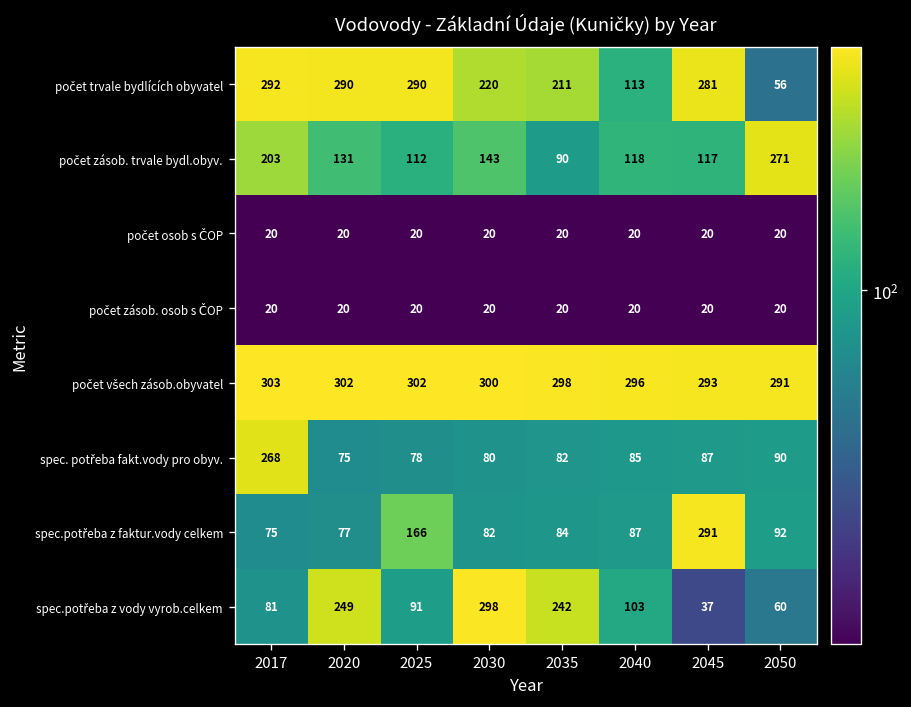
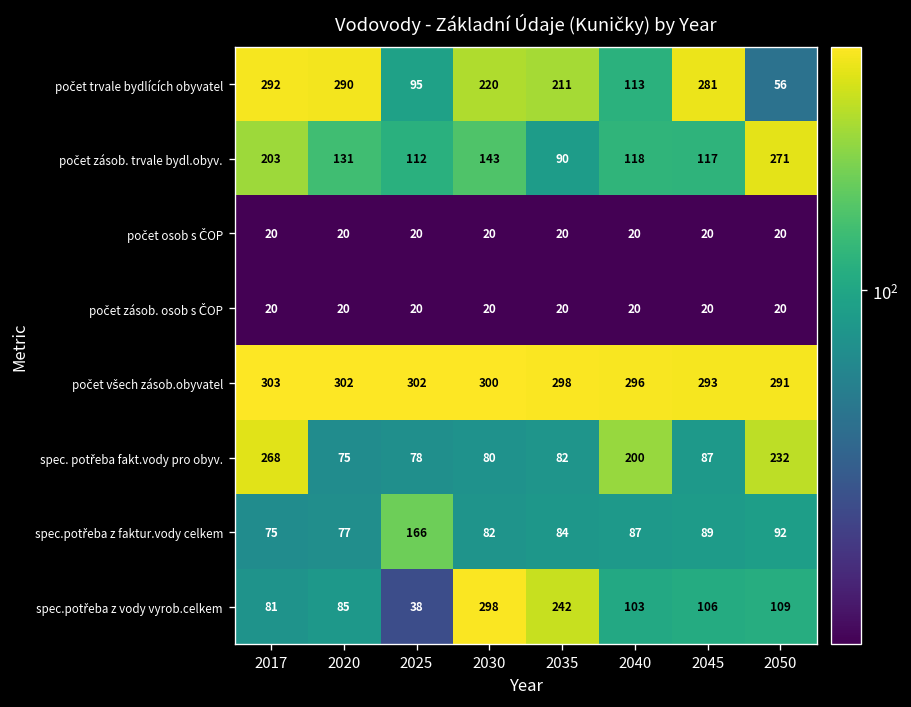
  {
    "počet trvale bydlících obyvatel": {
      "2017": 292,
      "2020": 290,
-     "2025": 290,
+     "2025": 95,
      "2030": 220,
      "2035": 211,
      "2040": 113,
      "2045": 281,
      "2050": 56
    },
    "počet zásob. trvale bydl.obyv.": {
      "2017": 203,
      "2020": 131,
      "2025": 112,
      "2030": 143,
      "2035": 90,
      "2040": 118,
      "2045": 117,
      "2050": 271
    },
    "počet osob s ČOP": {
      "2017": 20,
      "2020": 20,
      "2025": 20,
      "2030": 20,
      "2035": 20,
      "2040": 20,
      "2045": 20,
      "2050": 20
    },
    "počet zásob. osob s ČOP": {
      "2017": 20,
      "2020": 20,
      "2025": 20,
      "2030": 20,
      "2035": 20,
      "2040": 20,
      "2045": 20,
      "2050": 20
    },
    "počet všech zásob.obyvatel": {
      "2017": 303,
      "2020": 302,
      "2025": 302,
      "2030": 300,
      "2035": 298,
      "2040": 296,
      "2045": 293,
      "2050": 291
    },
    "spec. potřeba fakt.vody pro obyv.": {
      "2017": 268,
      "2020": 75,
      "2025": 78,
      "2030": 80,
      "2035": 82,
-     "2040": 85,
+     "2040": 200,
      "2045": 87,
-     "2050": 90
+     "2050": 232
    },
    "spec.potřeba z faktur.vody celkem": {
      "2017": 75,
      "2020": 77,
      "2025": 166,
      "2030": 82,
      "2035": 84,
      "2040": 87,
-     "2045": 291,
+     "2045": 89,
      "2050": 92
    },
    "spec.potřeba z vody vyrob.celkem": {
      "2017": 81,
-     "2020": 249,
-     "2025": 91,
+     "2020": 85,
+     "2025": 38,
      "2030": 298,
      "2035": 242,
      "2040": 103,
-     "2045": 37,
-     "2050": 60
+     "2045": 106,
+     "2050": 109
    }
  }
